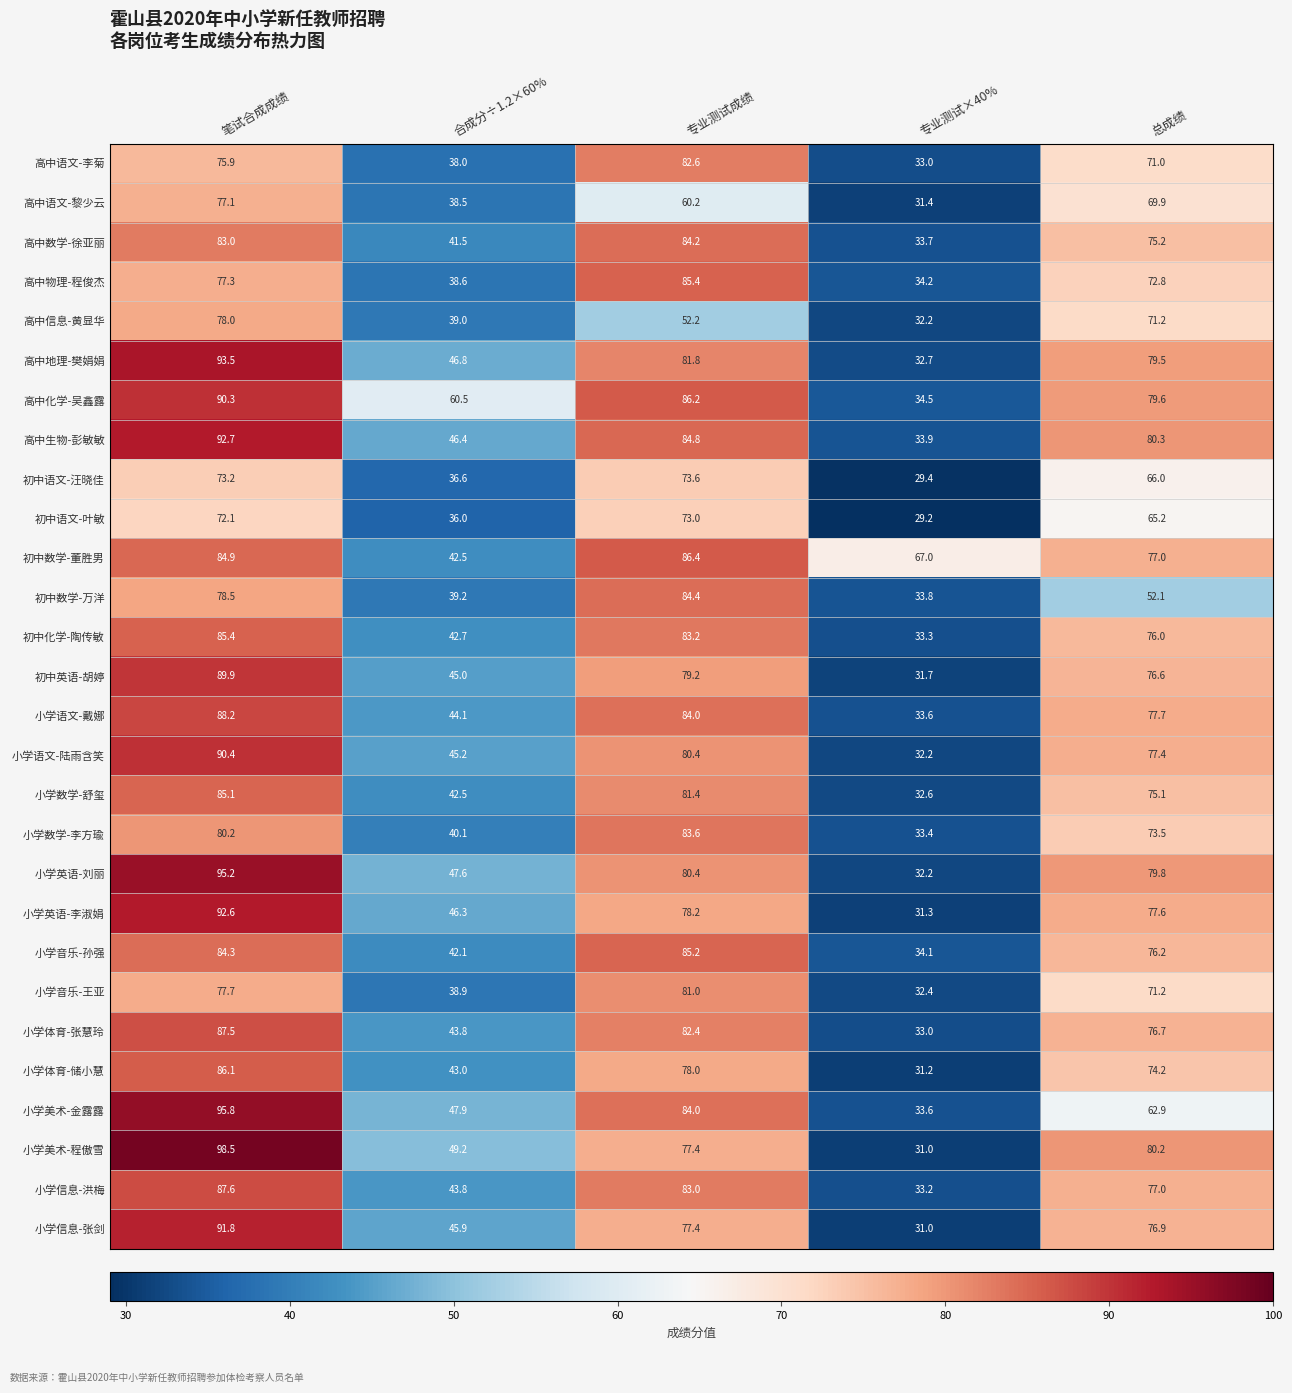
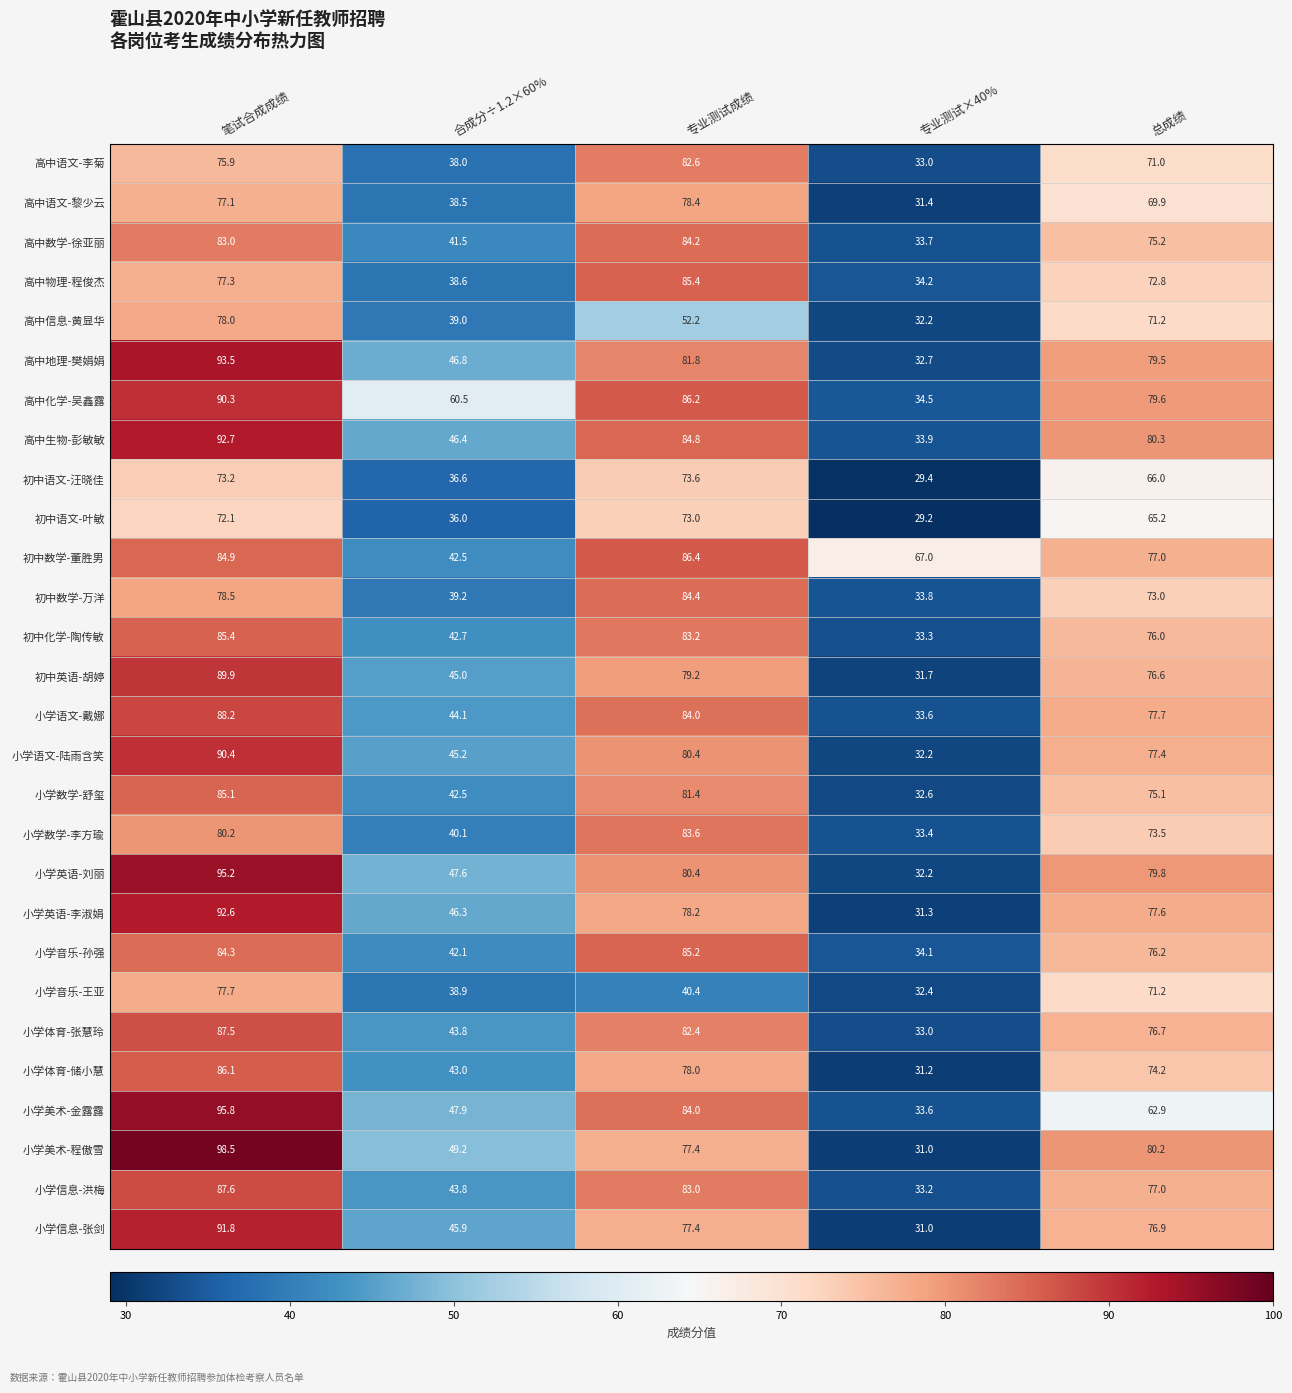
  {
    "高中语文-李菊": {
      "笔试合成成绩": 75.9,
      "合成分÷1.2×60%": 38.0,
      "专业测试成绩": 82.6,
      "专业测试×40%": 33.0,
      "总成绩": 71.0
    },
    "高中语文-黎少云": {
      "笔试合成成绩": 77.1,
      "合成分÷1.2×60%": 38.5,
-     "专业测试成绩": 60.2,
+     "专业测试成绩": 78.4,
      "专业测试×40%": 31.4,
      "总成绩": 69.9
    },
    "高中数学-徐亚丽": {
      "笔试合成成绩": 83.0,
      "合成分÷1.2×60%": 41.5,
      "专业测试成绩": 84.2,
      "专业测试×40%": 33.7,
      "总成绩": 75.2
    },
    "高中物理-程俊杰": {
      "笔试合成成绩": 77.3,
      "合成分÷1.2×60%": 38.6,
      "专业测试成绩": 85.4,
      "专业测试×40%": 34.2,
      "总成绩": 72.8
    },
    "高中信息-黄显华": {
      "笔试合成成绩": 78.0,
      "合成分÷1.2×60%": 39.0,
      "专业测试成绩": 52.2,
      "专业测试×40%": 32.2,
      "总成绩": 71.2
    },
    "高中地理-樊娟娟": {
      "笔试合成成绩": 93.5,
      "合成分÷1.2×60%": 46.8,
      "专业测试成绩": 81.8,
      "专业测试×40%": 32.7,
      "总成绩": 79.5
    },
    "高中化学-吴鑫露": {
      "笔试合成成绩": 90.3,
      "合成分÷1.2×60%": 60.5,
      "专业测试成绩": 86.2,
      "专业测试×40%": 34.5,
      "总成绩": 79.6
    },
    "高中生物-彭敏敏": {
      "笔试合成成绩": 92.7,
      "合成分÷1.2×60%": 46.4,
      "专业测试成绩": 84.8,
      "专业测试×40%": 33.9,
      "总成绩": 80.3
    },
    "初中语文-汪晓佳": {
      "笔试合成成绩": 73.2,
      "合成分÷1.2×60%": 36.6,
      "专业测试成绩": 73.6,
      "专业测试×40%": 29.4,
      "总成绩": 66.0
    },
    "初中语文-叶敏": {
      "笔试合成成绩": 72.1,
      "合成分÷1.2×60%": 36.0,
      "专业测试成绩": 73.0,
      "专业测试×40%": 29.2,
      "总成绩": 65.2
    },
    "初中数学-董胜男": {
      "笔试合成成绩": 84.9,
      "合成分÷1.2×60%": 42.5,
      "专业测试成绩": 86.4,
      "专业测试×40%": 67.0,
      "总成绩": 77.0
    },
    "初中数学-万洋": {
      "笔试合成成绩": 78.5,
      "合成分÷1.2×60%": 39.2,
      "专业测试成绩": 84.4,
      "专业测试×40%": 33.8,
-     "总成绩": 52.1
+     "总成绩": 73.0
    },
    "初中化学-陶传敏": {
      "笔试合成成绩": 85.4,
      "合成分÷1.2×60%": 42.7,
      "专业测试成绩": 83.2,
      "专业测试×40%": 33.3,
      "总成绩": 76.0
    },
    "初中英语-胡婷": {
      "笔试合成成绩": 89.9,
      "合成分÷1.2×60%": 45.0,
      "专业测试成绩": 79.2,
      "专业测试×40%": 31.7,
      "总成绩": 76.6
    },
    "小学语文-戴娜": {
      "笔试合成成绩": 88.2,
      "合成分÷1.2×60%": 44.1,
      "专业测试成绩": 84.0,
      "专业测试×40%": 33.6,
      "总成绩": 77.7
    },
    "小学语文-陆雨含笑": {
      "笔试合成成绩": 90.4,
      "合成分÷1.2×60%": 45.2,
      "专业测试成绩": 80.4,
      "专业测试×40%": 32.2,
      "总成绩": 77.4
    },
    "小学数学-舒玺": {
      "笔试合成成绩": 85.1,
      "合成分÷1.2×60%": 42.5,
      "专业测试成绩": 81.4,
      "专业测试×40%": 32.6,
      "总成绩": 75.1
    },
    "小学数学-李方瑜": {
      "笔试合成成绩": 80.2,
      "合成分÷1.2×60%": 40.1,
      "专业测试成绩": 83.6,
      "专业测试×40%": 33.4,
      "总成绩": 73.5
    },
    "小学英语-刘丽": {
      "笔试合成成绩": 95.2,
      "合成分÷1.2×60%": 47.6,
      "专业测试成绩": 80.4,
      "专业测试×40%": 32.2,
      "总成绩": 79.8
    },
    "小学英语-李淑娟": {
      "笔试合成成绩": 92.6,
      "合成分÷1.2×60%": 46.3,
      "专业测试成绩": 78.2,
      "专业测试×40%": 31.3,
      "总成绩": 77.6
    },
    "小学音乐-孙强": {
      "笔试合成成绩": 84.3,
      "合成分÷1.2×60%": 42.1,
      "专业测试成绩": 85.2,
      "专业测试×40%": 34.1,
      "总成绩": 76.2
    },
    "小学音乐-王亚": {
      "笔试合成成绩": 77.7,
      "合成分÷1.2×60%": 38.9,
-     "专业测试成绩": 81.0,
+     "专业测试成绩": 40.4,
      "专业测试×40%": 32.4,
      "总成绩": 71.2
    },
    "小学体育-张慧玲": {
      "笔试合成成绩": 87.5,
      "合成分÷1.2×60%": 43.8,
      "专业测试成绩": 82.4,
      "专业测试×40%": 33.0,
      "总成绩": 76.7
    },
    "小学体育-储小慧": {
      "笔试合成成绩": 86.1,
      "合成分÷1.2×60%": 43.0,
      "专业测试成绩": 78.0,
      "专业测试×40%": 31.2,
      "总成绩": 74.2
    },
    "小学美术-金露露": {
      "笔试合成成绩": 95.8,
      "合成分÷1.2×60%": 47.9,
      "专业测试成绩": 84.0,
      "专业测试×40%": 33.6,
      "总成绩": 62.9
    },
    "小学美术-程傲雪": {
      "笔试合成成绩": 98.5,
      "合成分÷1.2×60%": 49.2,
      "专业测试成绩": 77.4,
      "专业测试×40%": 31.0,
      "总成绩": 80.2
    },
    "小学信息-洪梅": {
      "笔试合成成绩": 87.6,
      "合成分÷1.2×60%": 43.8,
      "专业测试成绩": 83.0,
      "专业测试×40%": 33.2,
      "总成绩": 77.0
    },
    "小学信息-张剑": {
      "笔试合成成绩": 91.8,
      "合成分÷1.2×60%": 45.9,
      "专业测试成绩": 77.4,
      "专业测试×40%": 31.0,
      "总成绩": 76.9
    }
  }
